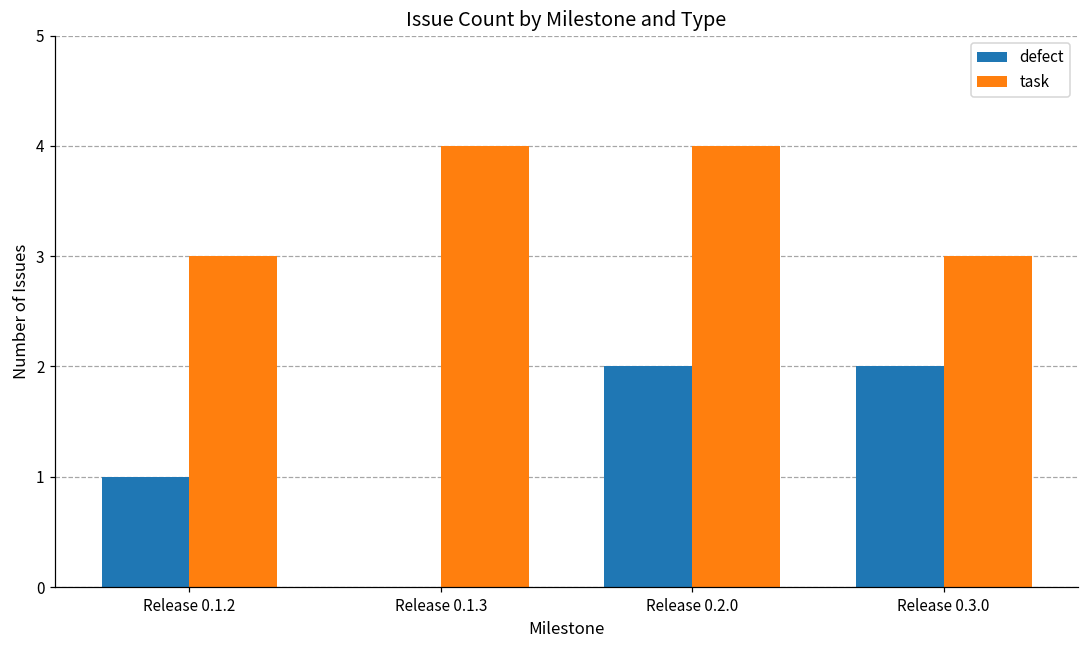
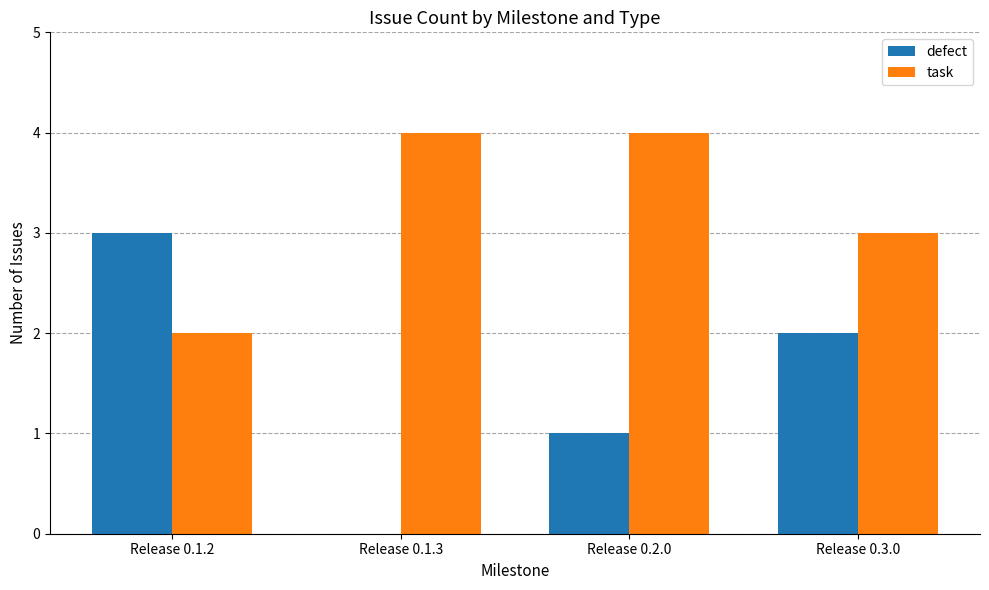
  {
    "defect": {
-     "Release 0.1.2": 1,
+     "Release 0.1.2": 3,
      "Release 0.1.3": 0,
-     "Release 0.2.0": 2,
+     "Release 0.2.0": 1,
      "Release 0.3.0": 2
    },
    "task": {
-     "Release 0.1.2": 3,
+     "Release 0.1.2": 2,
      "Release 0.1.3": 4,
      "Release 0.2.0": 4,
      "Release 0.3.0": 3
    }
  }
